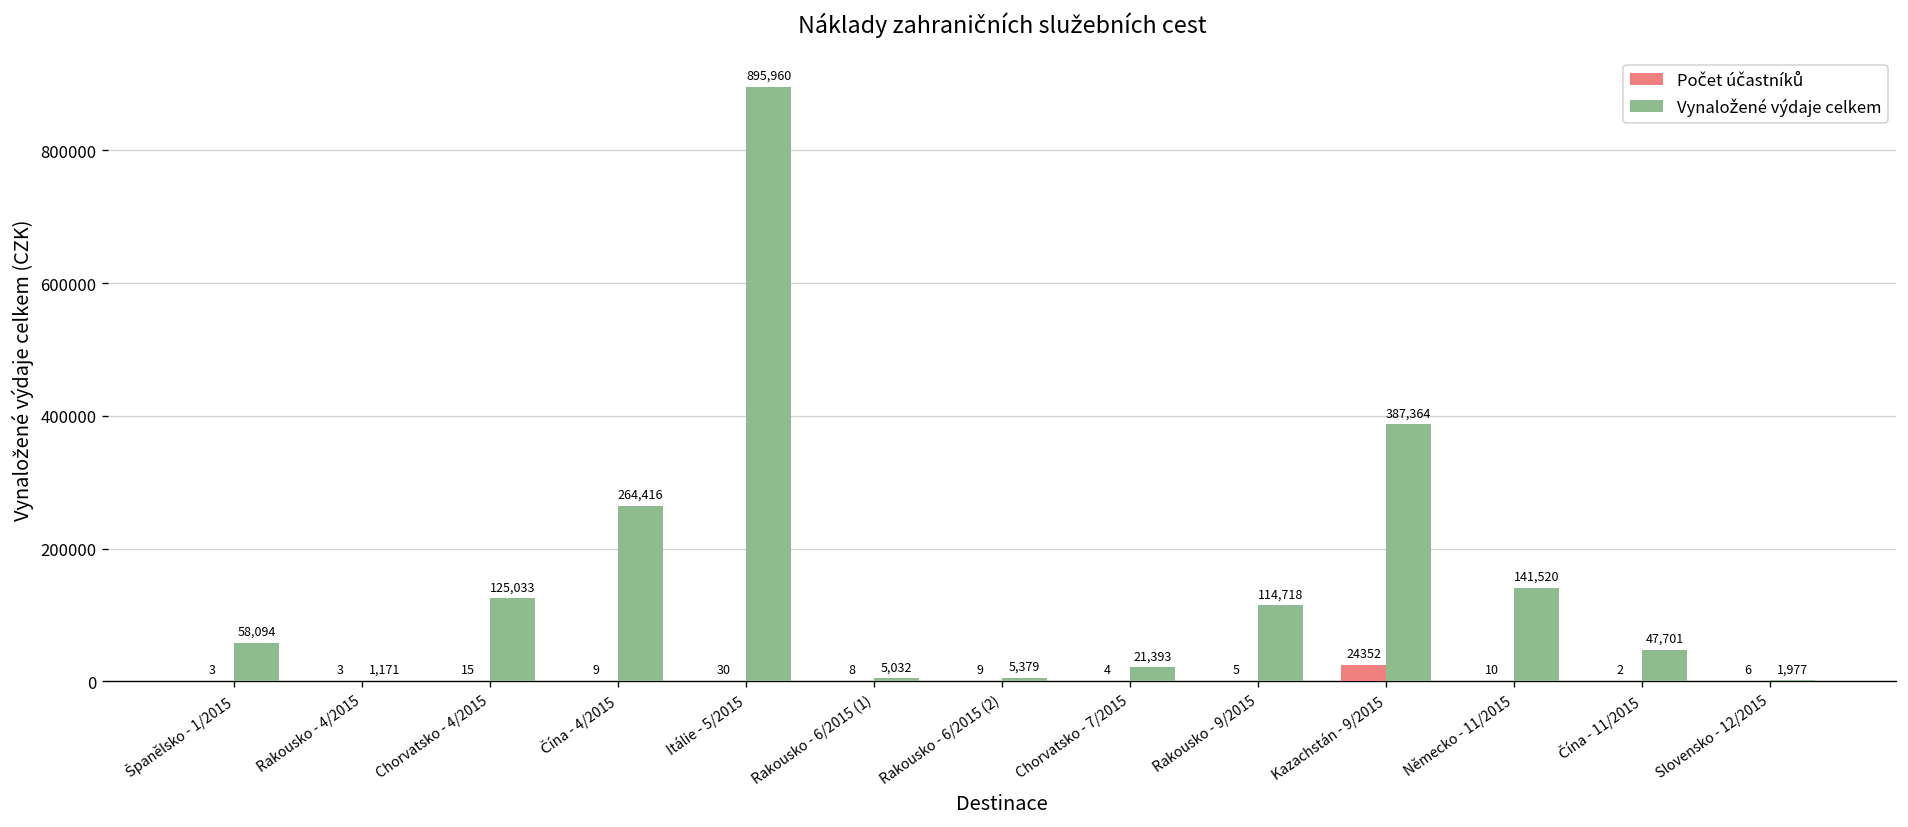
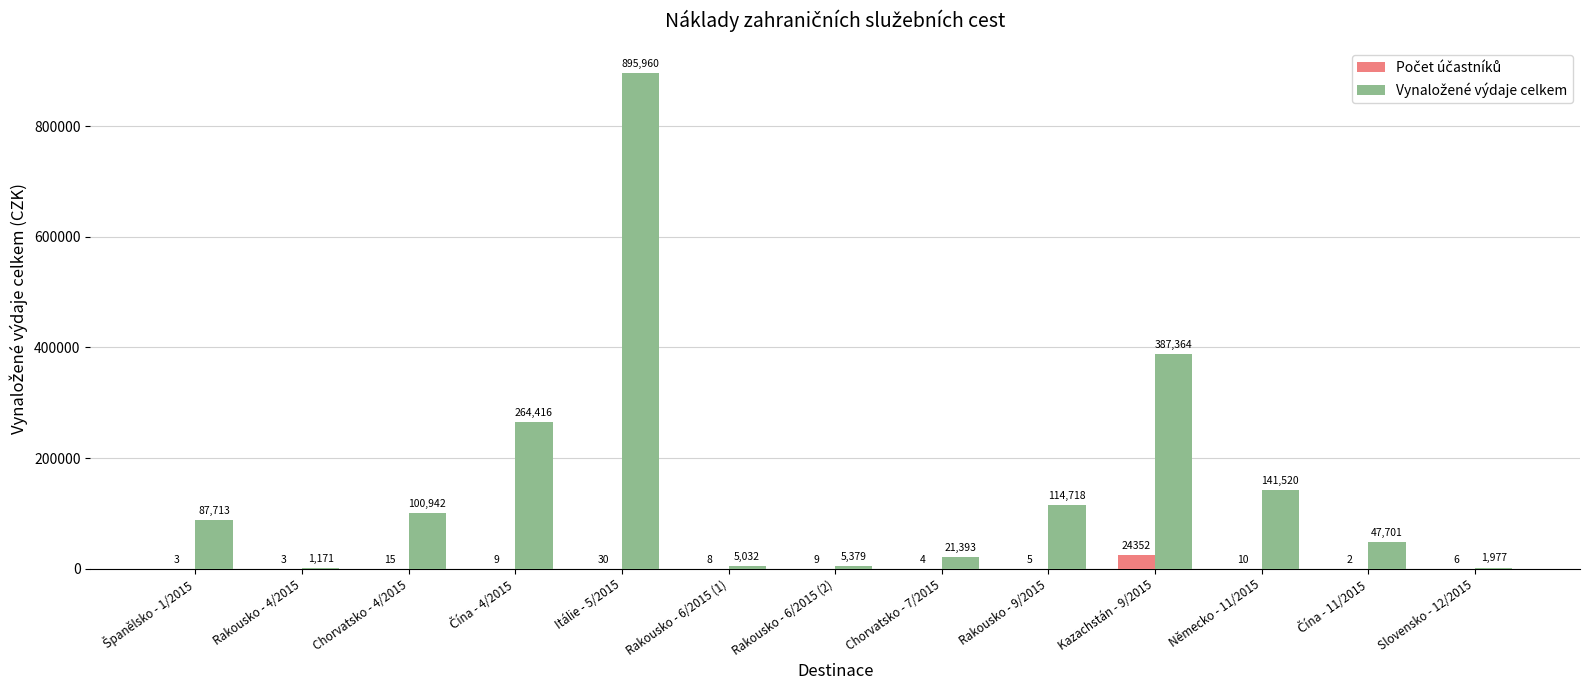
  {
    "Počet účastníků": {
      "Španělsko - 1/2015": "3",
      "Rakousko - 4/2015": "3",
      "Chorvatsko - 4/2015": "15",
      "Čína - 4/2015": "9",
      "Itálie - 5/2015": "30",
      "Rakousko - 6/2015 (1)": "8",
      "Rakousko - 6/2015 (2)": "9",
      "Chorvatsko - 7/2015": "4",
      "Rakousko - 9/2015": "5",
      "Kazachstán - 9/2015": "24352",
      "Německo - 11/2015": "10",
      "Čína - 11/2015": "2",
      "Slovensko - 12/2015": "6"
    },
    "Vynaložené výdaje celkem": {
-     "Španělsko - 1/2015": "58,094",
+     "Španělsko - 1/2015": "87,713",
      "Rakousko - 4/2015": "1,171",
-     "Chorvatsko - 4/2015": "125,033",
+     "Chorvatsko - 4/2015": "100,942",
      "Čína - 4/2015": "264,416",
      "Itálie - 5/2015": "895,960",
      "Rakousko - 6/2015 (1)": "5,032",
      "Rakousko - 6/2015 (2)": "5,379",
      "Chorvatsko - 7/2015": "21,393",
      "Rakousko - 9/2015": "114,718",
      "Kazachstán - 9/2015": "387,364",
      "Německo - 11/2015": "141,520",
      "Čína - 11/2015": "47,701",
      "Slovensko - 12/2015": "1,977"
    }
  }
